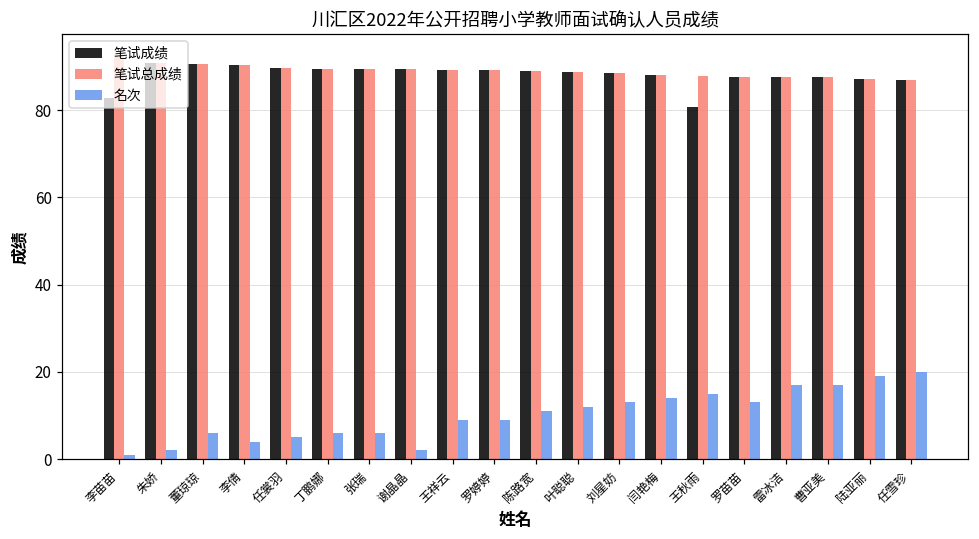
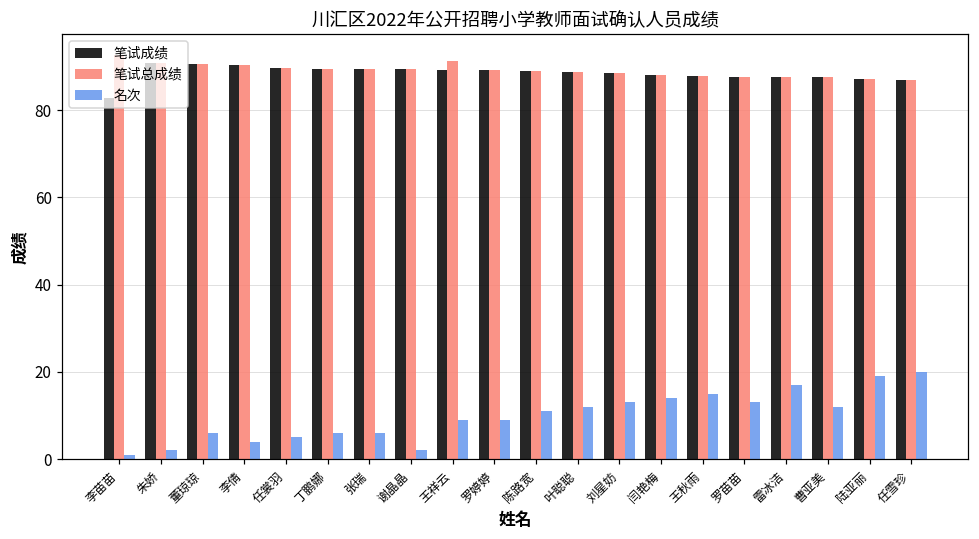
  {
    "笔试成绩": {
      "董琼琼": 91,
      "李倩": 90,
      "任裳羽": 90,
      "丁鹏娜": 90,
      "张瑞": 90,
      "谢晶晶": 89,
      "王祥云": 89,
      "罗婷婷": 89,
      "陈路宽": 89,
      "叶聪聪": 89,
      "刘星妨": 89,
      "闫艳梅": 88,
-     "王秋雨": 81,
+     "王秋雨": 88,
      "罗苗苗": 88,
      "雷冰洁": 88,
      "曹亚美": 88,
      "陆亚丽": 87,
      "任雪珍": 87
    },
    "笔试总成绩": {
      "董琼琼": 91,
      "李倩": 90,
      "任裳羽": 90,
      "丁鹏娜": 90,
      "张瑞": 90,
      "谢晶晶": 89,
-     "王祥云": 89,
+     "王祥云": 91,
      "罗婷婷": 89,
      "陈路宽": 89,
      "叶聪聪": 89,
      "刘星妨": 89,
      "闫艳梅": 88,
      "王秋雨": 88,
      "罗苗苗": 88,
      "雷冰洁": 88,
      "曹亚美": 88,
      "陆亚丽": 87,
      "任雪珍": 87
    },
    "名次": {
      "李苗苗": 1,
      "朱娇": 2,
      "董琼琼": 6,
      "李倩": 4,
      "任裳羽": 5,
      "丁鹏娜": 6,
      "张瑞": 6,
      "谢晶晶": 2,
      "王祥云": 9,
      "罗婷婷": 9,
      "陈路宽": 11,
      "叶聪聪": 12,
      "刘星妨": 13,
      "闫艳梅": 14,
      "王秋雨": 15,
      "罗苗苗": 13,
      "雷冰洁": 17,
-     "曹亚美": 17,
+     "曹亚美": 12,
      "陆亚丽": 19,
      "任雪珍": 20
    }
  }
